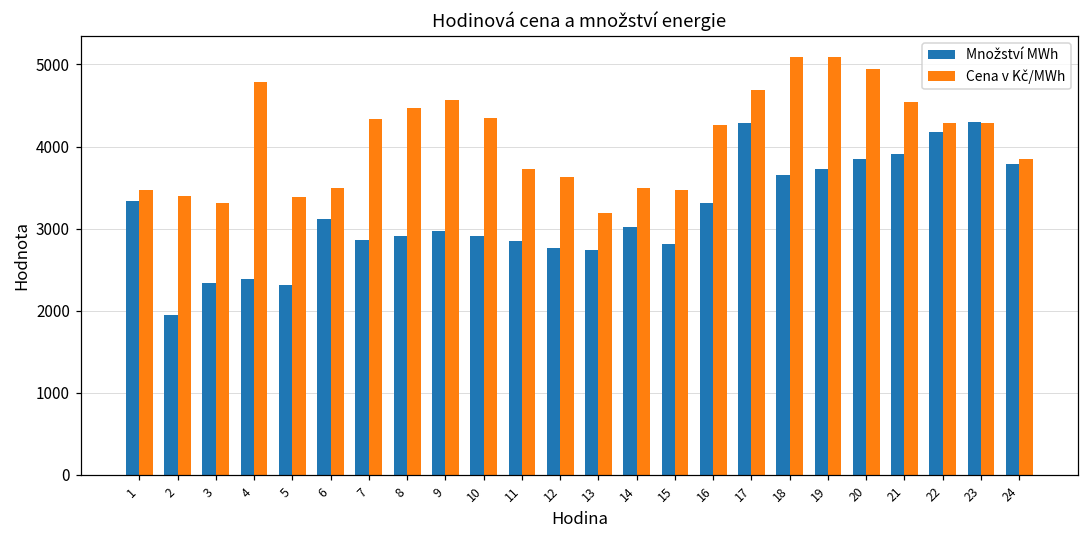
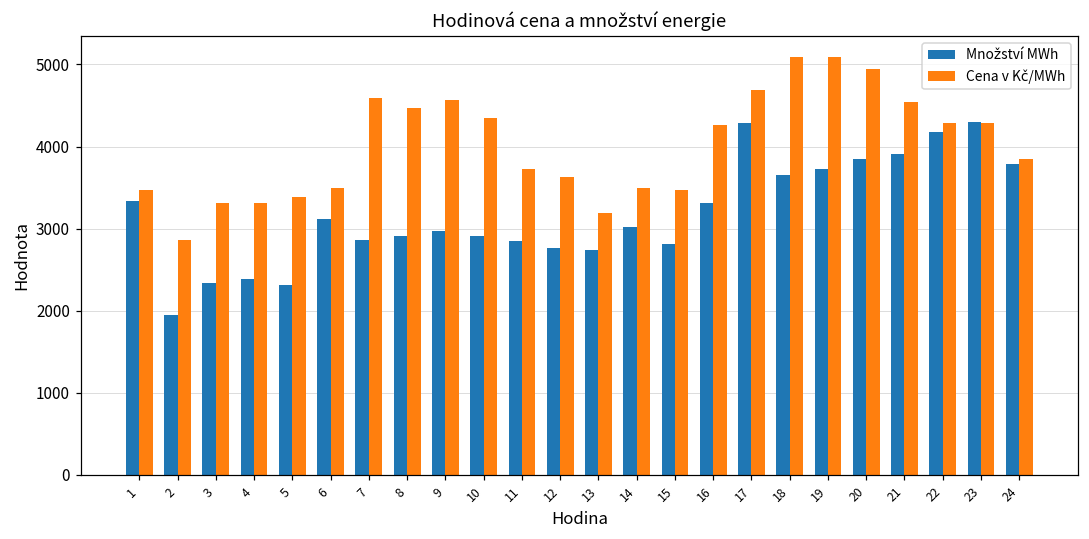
  {
    "Množství MWh": {
      "1": 3300,
      "2": 1900,
      "3": 2300,
      "4": 2400,
      "5": 2300,
      "6": 3100,
      "7": 2900,
      "8": 2900,
      "9": 3000,
      "10": 2900,
      "11": 2900,
      "12": 2800,
      "13": 2700,
      "14": 3000,
      "15": 2800,
      "16": 3300,
      "17": 4300,
      "18": 3700,
      "19": 3700,
      "20": 3900,
      "21": 3900,
      "22": 4200,
      "23": 4300,
      "24": 3800
    },
    "Cena v Kč/MWh": {
      "1": 3500,
-     "2": 3400,
+     "2": 2900,
      "3": 3300,
-     "4": 4800,
+     "4": 3300,
      "5": 3400,
      "6": 3500,
-     "7": 4300,
+     "7": 4600,
      "8": 4500,
      "9": 4600,
      "10": 4300,
      "11": 3700,
      "12": 3600,
      "13": 3200,
      "14": 3500,
      "15": 3500,
      "16": 4300,
      "17": 4700,
      "18": 5100,
      "19": 5100,
      "20": 5000,
      "21": 4500,
      "22": 4300,
      "23": 4300,
      "24": 3800
    }
  }
